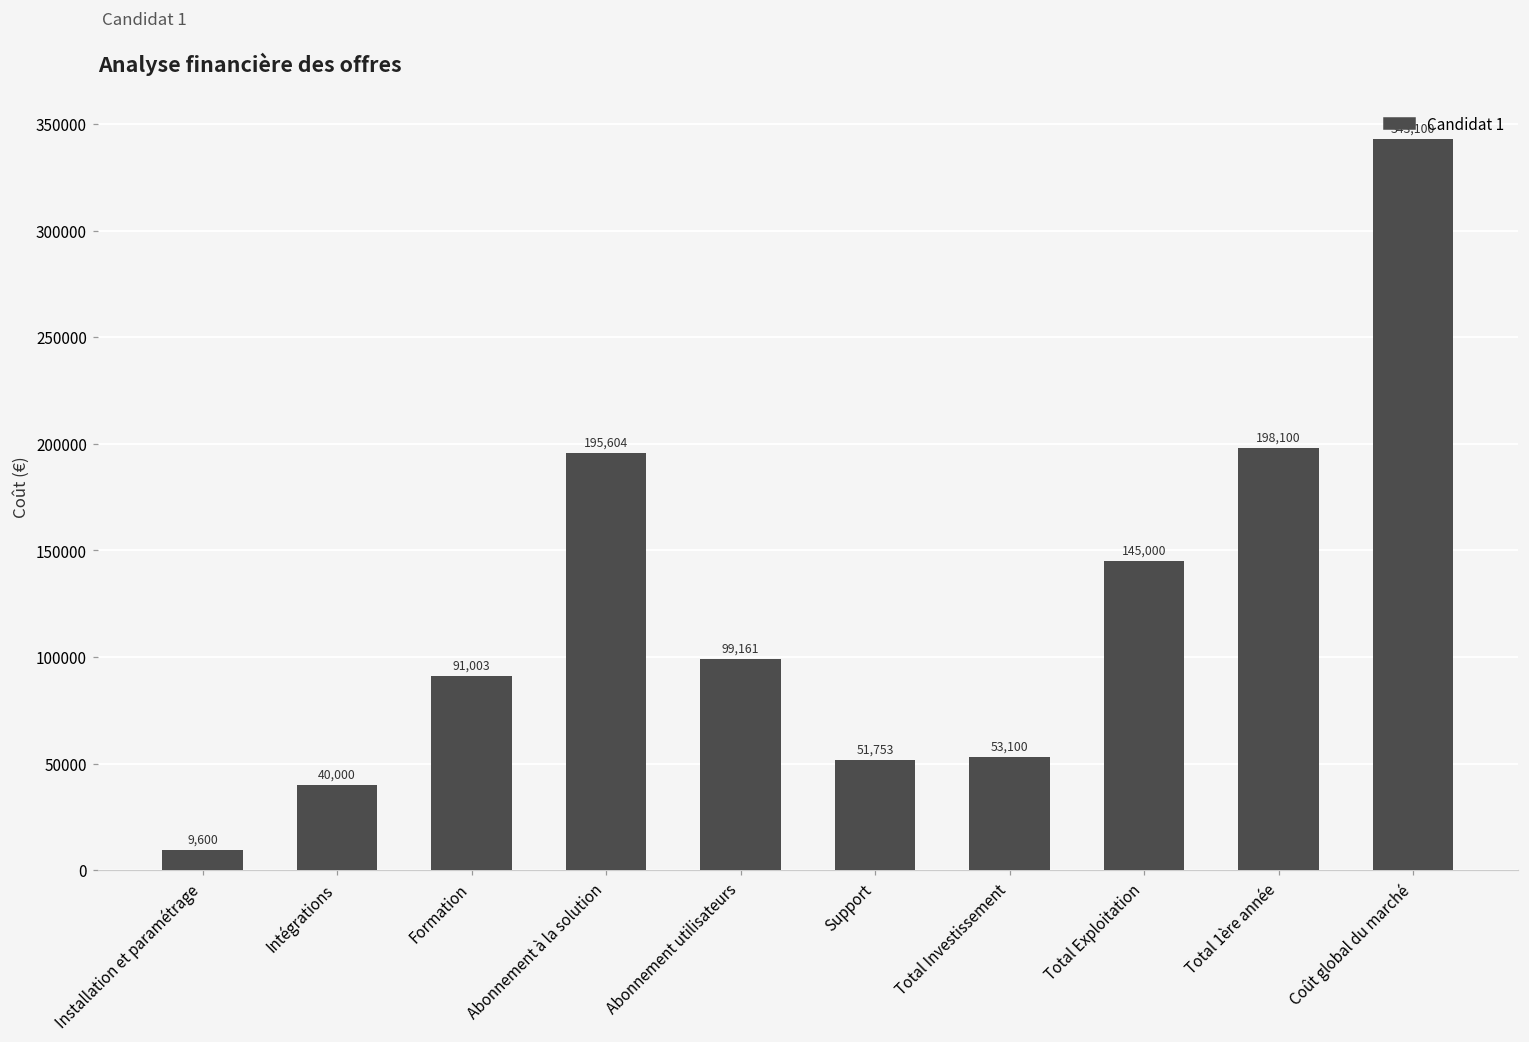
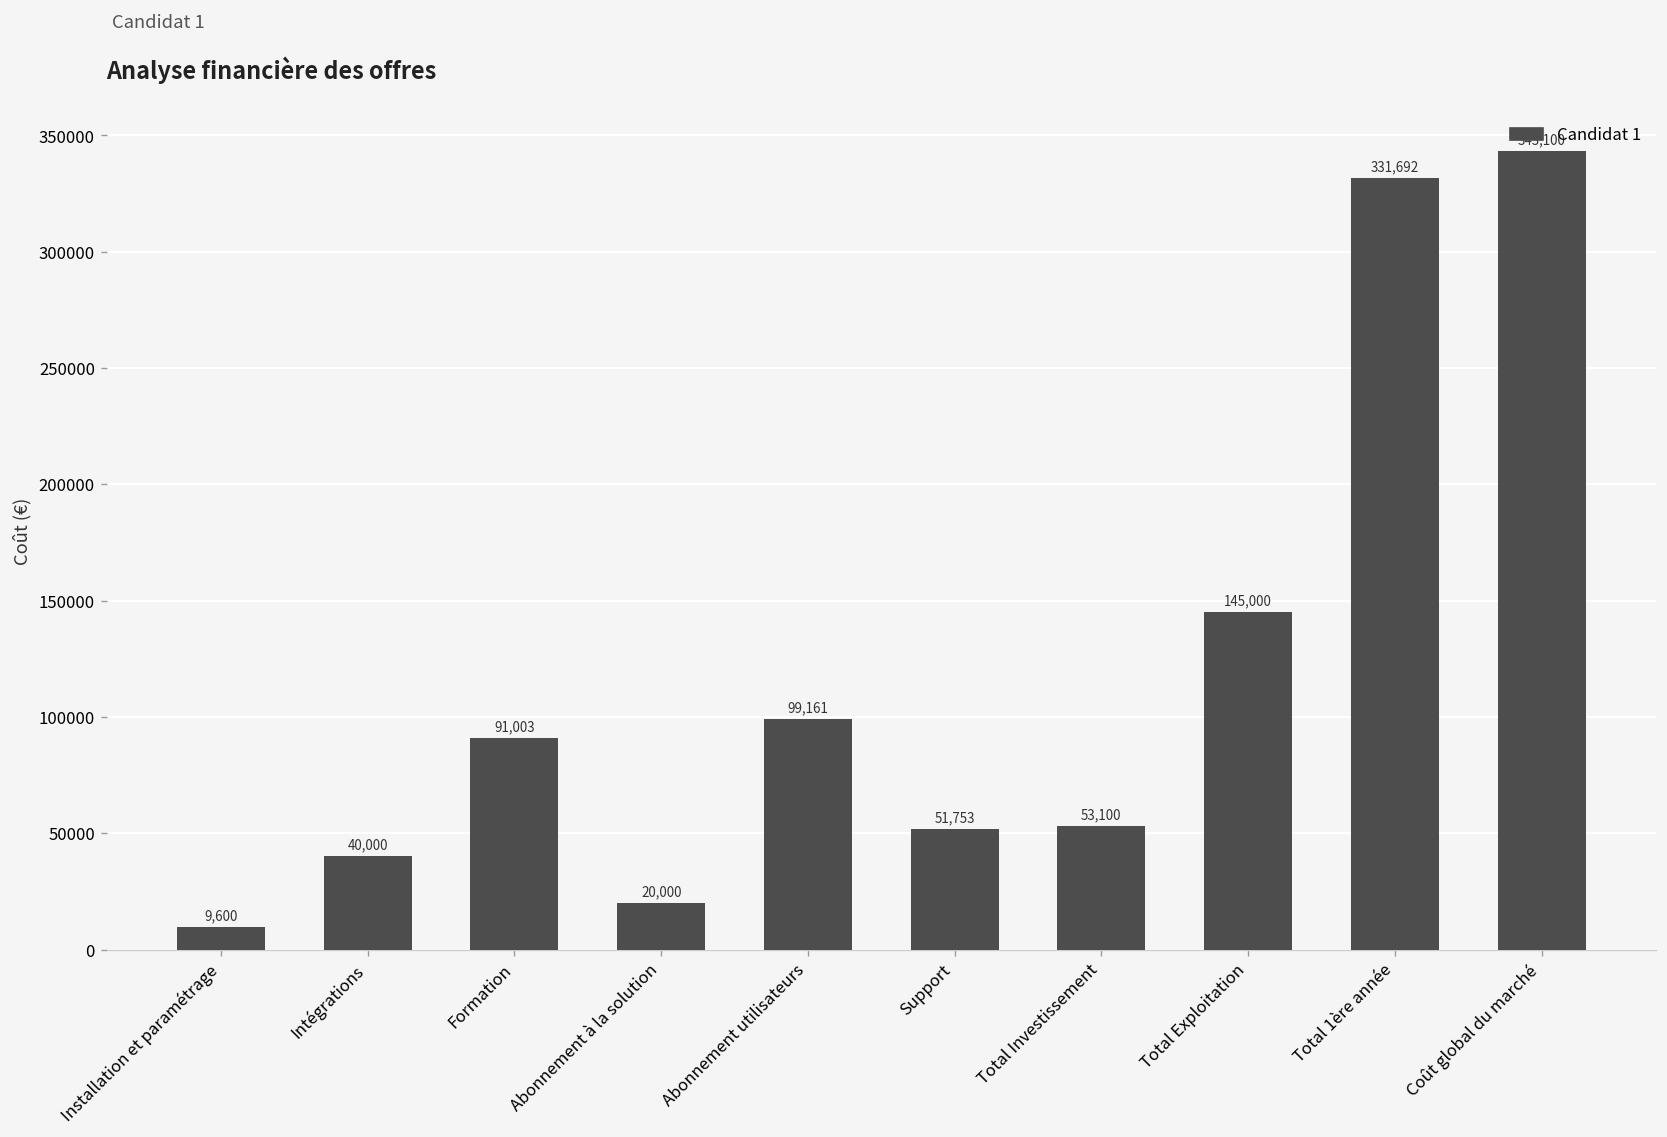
  {
    "Installation et paramétrage": "9,600",
    "Intégrations": "40,000",
    "Formation": "91,003",
-   "Abonnement à la solution": "195,604",
+   "Abonnement à la solution": "20,000",
    "Abonnement utilisateurs": "99,161",
    "Support": "51,753",
    "Total Investissement": "53,100",
    "Total Exploitation": "145,000",
-   "Total 1ère année": "198,100",
+   "Total 1ère année": "331,692",
    "Coût global du marché": "343,100"
  }
